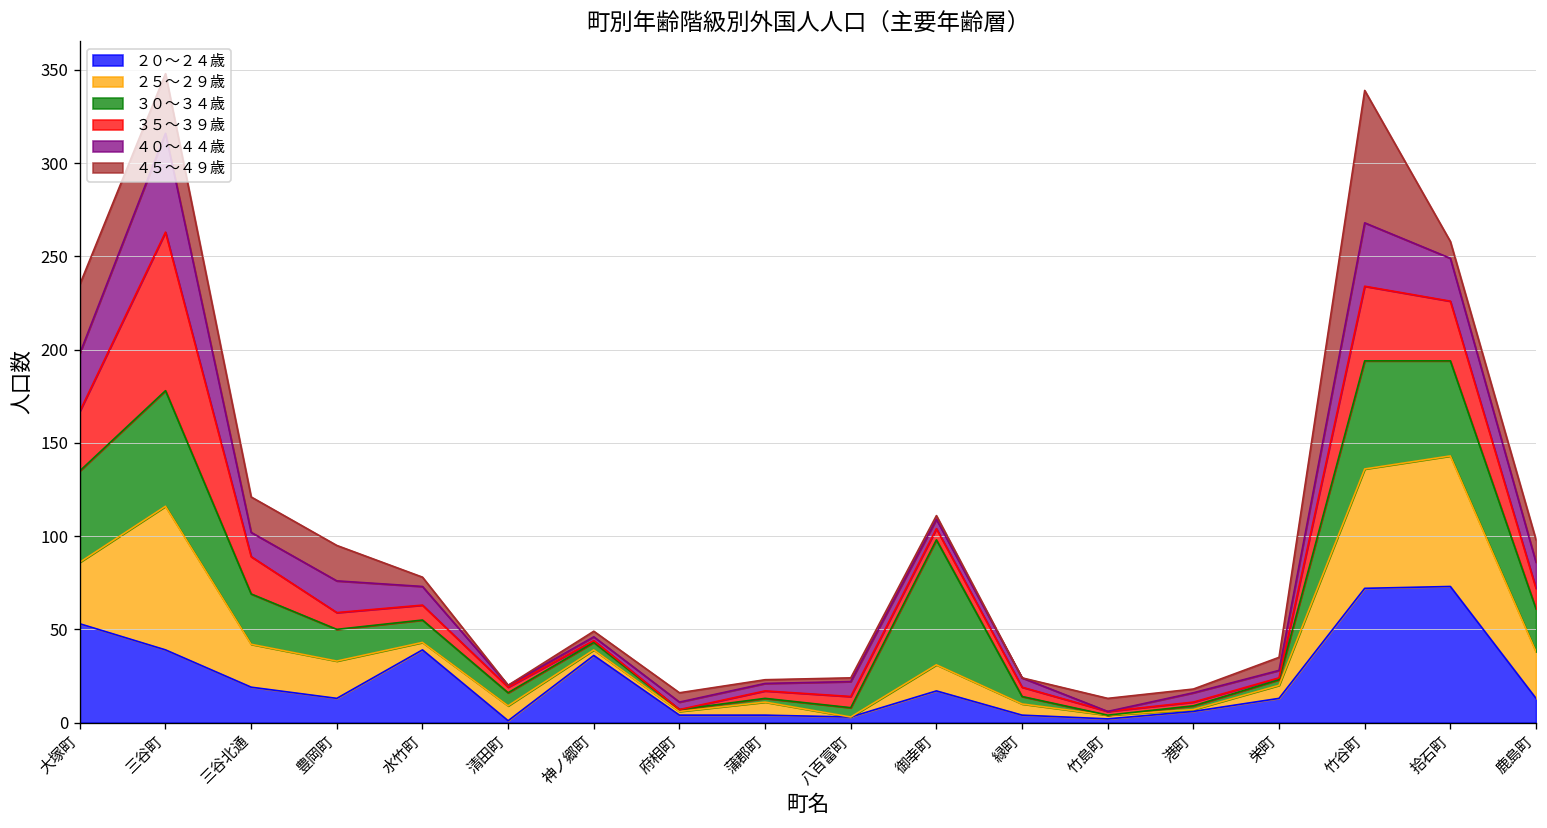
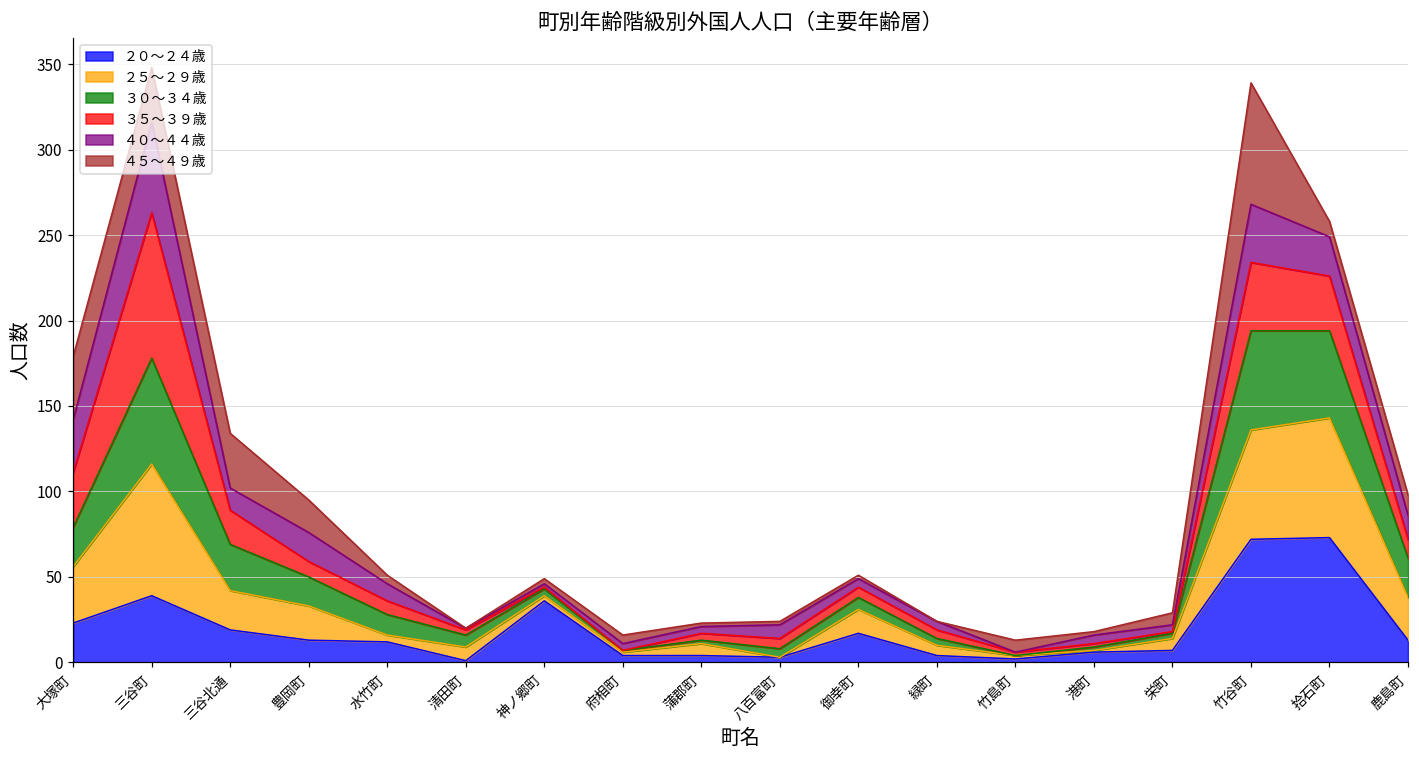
  {
    "２０～２４歳": {
-     "大塚町": 53,
+     "大塚町": 23,
      "三谷町": 39,
      "三谷北通": 19,
      "豊岡町": 13,
-     "水竹町": 39,
+     "水竹町": 12,
      "清田町": 1,
      "神ノ郷町": 36,
      "府相町": 4,
      "蒲郡町": 4,
      "御幸町": 17,
      "緑町": 4,
      "竹島町": 2,
-     "栄町": 13,
+     "栄町": 7,
      "竹谷町": 72,
      "拾石町": 73,
      "鹿島町": 13
    },
    "２５～２９歳": {
      "大塚町": 33,
      "三谷町": 77,
      "三谷北通": 23,
      "豊岡町": 20,
      "水竹町": 4,
      "清田町": 8,
      "神ノ郷町": 3,
      "蒲郡町": 7,
      "御幸町": 14,
      "緑町": 6,
      "栄町": 7,
      "竹谷町": 64,
      "拾石町": 70,
      "鹿島町": 25
    },
    "３０～３４歳": {
-     "大塚町": 49,
+     "大塚町": 23,
      "三谷町": 62,
      "三谷北通": 27,
      "豊岡町": 17,
      "水竹町": 12,
      "清田町": 7,
      "蒲郡町": 2,
      "八百富町": 5,
-     "御幸町": 67,
+     "御幸町": 7,
      "緑町": 4,
      "港町": 2,
      "竹谷町": 58,
      "拾石町": 51,
      "鹿島町": 23
    },
    "３５～３９歳": {
      "大塚町": 32,
      "三谷町": 85,
      "三谷北通": 20,
      "豊岡町": 9,
      "水竹町": 8,
      "蒲郡町": 4,
      "八百富町": 6,
      "御幸町": 6,
      "緑町": 5,
      "港町": 2,
      "竹谷町": 40,
      "拾石町": 32,
      "鹿島町": 11
    },
    "４０～４４歳": {
      "大塚町": 31,
      "三谷北通": 13,
      "豊岡町": 17,
      "水竹町": 10,
      "神ノ郷町": 2,
      "府相町": 4,
      "蒲郡町": 4,
      "八百富町": 8,
      "御幸町": 5,
      "港町": 5,
      "栄町": 4,
      "竹谷町": 34,
      "拾石町": 23,
      "鹿島町": 14
    },
    "４５～４９歳": {
      "大塚町": 37,
-     "三谷北通": 19,
+     "三谷北通": 32,
      "豊岡町": 19,
      "水竹町": 5,
      "神ノ郷町": 3,
      "府相町": 5,
      "蒲郡町": 2,
      "八百富町": 2,
      "御幸町": 2,
      "竹島町": 7,
      "港町": 2,
      "栄町": 7,
      "竹谷町": 71,
      "拾石町": 9,
      "鹿島町": 12
    }
  }
